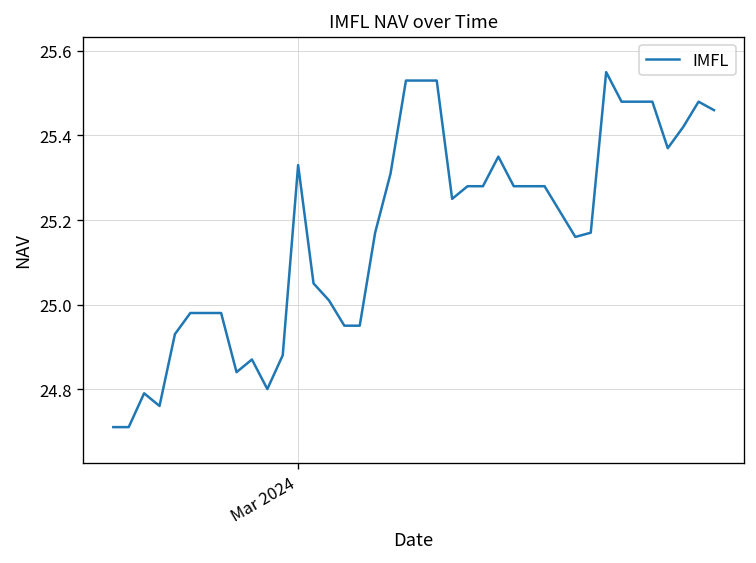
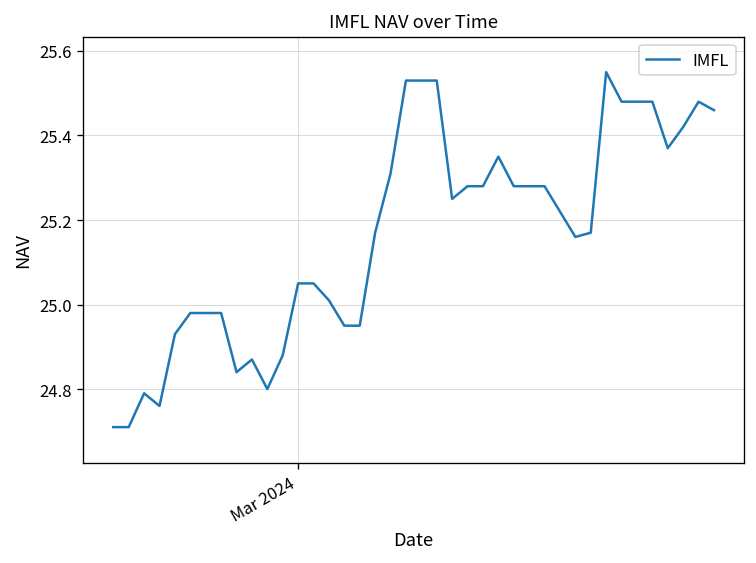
  {
-   "Mar 2024": 25.33
+   "Mar 2024": 25.05
  }
